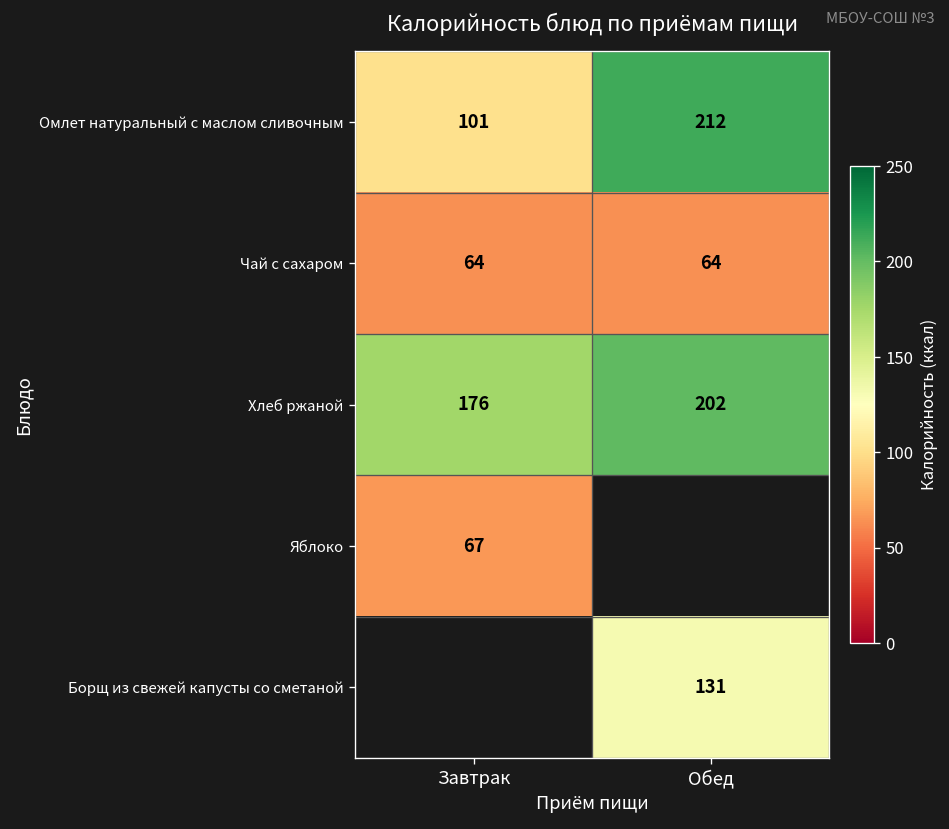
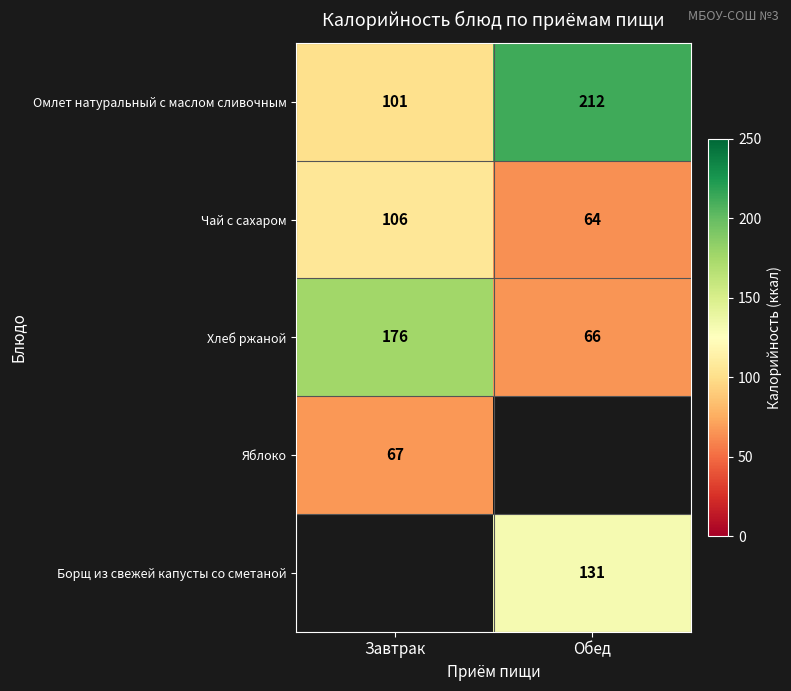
  {
    "Омлет натуральный с маслом сливочным": {
      "Завтрак": 101,
      "Обед": 212
    },
    "Чай с сахаром": {
-     "Завтрак": 64,
+     "Завтрак": 106,
      "Обед": 64
    },
    "Хлеб ржаной": {
      "Завтрак": 176,
-     "Обед": 202
+     "Обед": 66
    },
    "Яблоко": {
      "Завтрак": 67
    },
    "Борщ из свежей капусты со сметаной": {
      "Обед": 131
    }
  }
